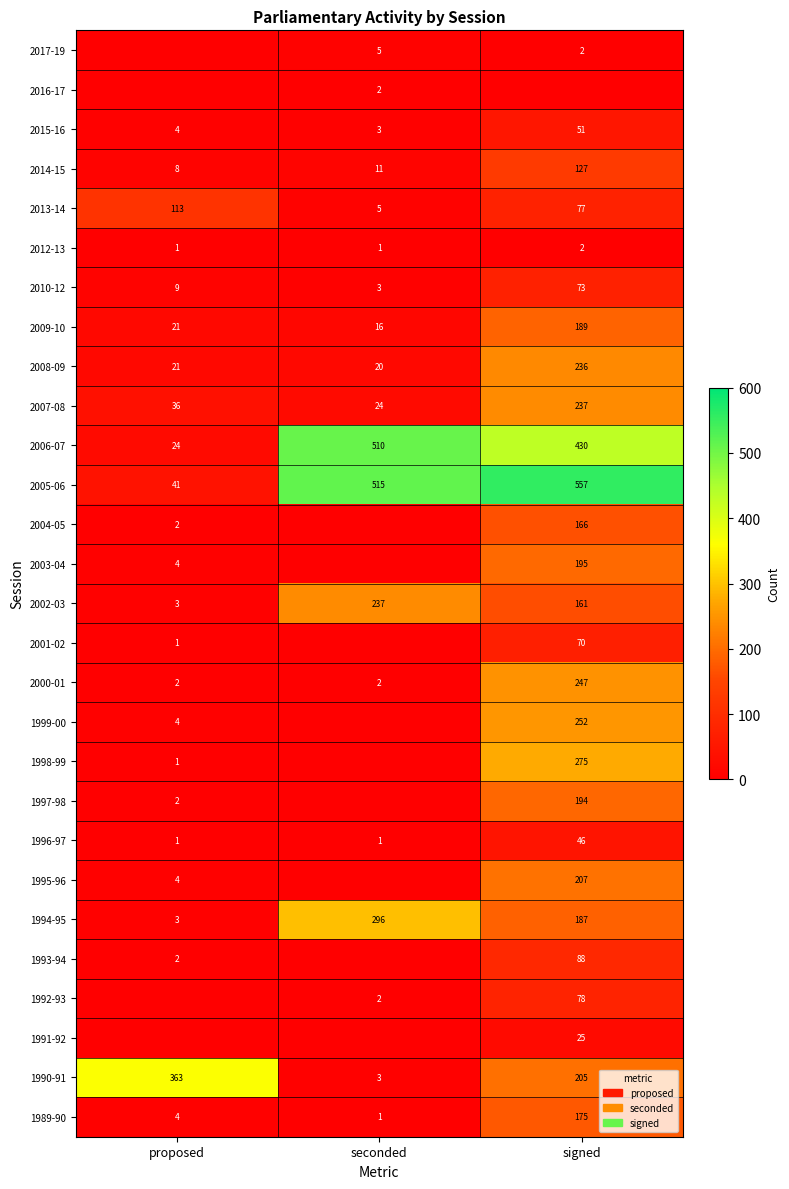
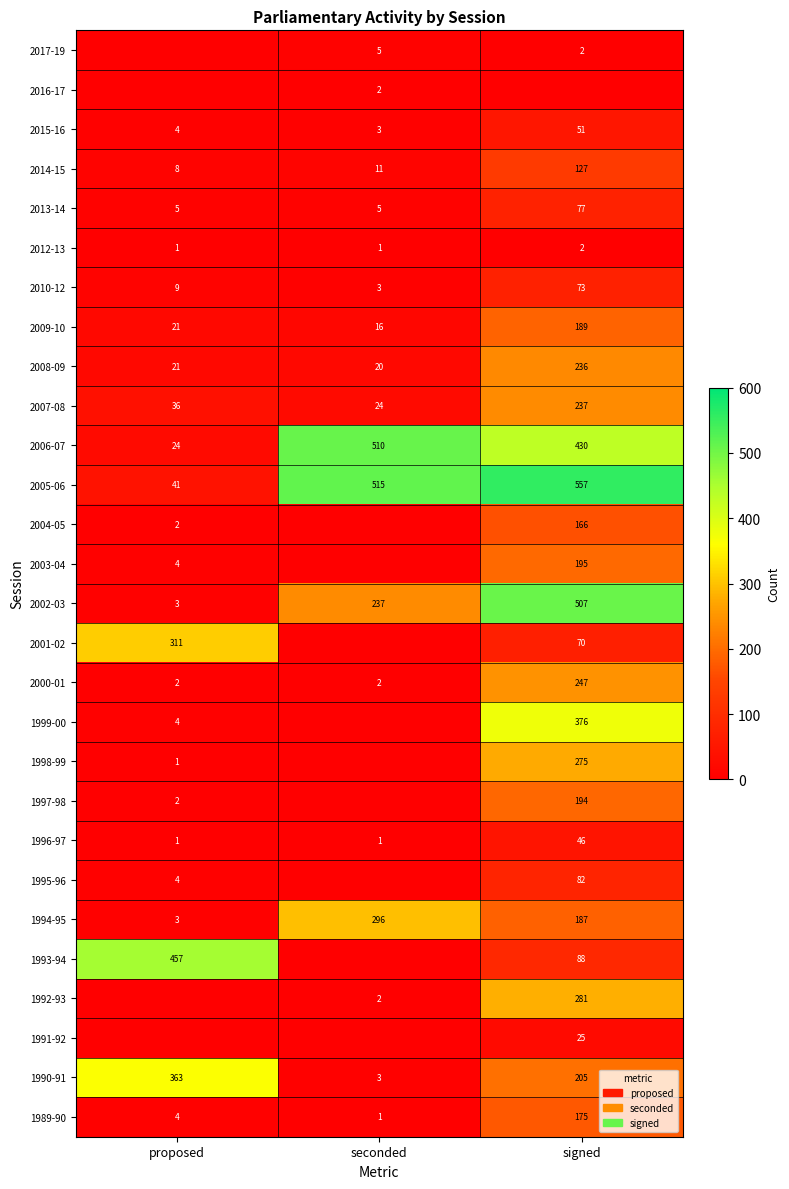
  {
    "2017-19": {
      "seconded": 5,
      "signed": 2
    },
    "2016-17": {
      "seconded": 2
    },
    "2015-16": {
      "proposed": 4,
      "seconded": 3,
      "signed": 51
    },
    "2014-15": {
      "proposed": 8,
      "seconded": 11,
      "signed": 127
    },
    "2013-14": {
-     "proposed": 113,
+     "proposed": 5,
      "seconded": 5,
      "signed": 77
    },
    "2012-13": {
      "proposed": 1,
      "seconded": 1,
      "signed": 2
    },
    "2010-12": {
      "proposed": 9,
      "seconded": 3,
      "signed": 73
    },
    "2009-10": {
      "proposed": 21,
      "seconded": 16,
      "signed": 189
    },
    "2008-09": {
      "proposed": 21,
      "seconded": 20,
      "signed": 236
    },
    "2007-08": {
      "proposed": 36,
      "seconded": 24,
      "signed": 237
    },
    "2006-07": {
      "proposed": 24,
      "seconded": 510,
      "signed": 430
    },
    "2005-06": {
      "proposed": 41,
      "seconded": 515,
      "signed": 557
    },
    "2004-05": {
      "proposed": 2,
      "signed": 166
    },
    "2003-04": {
      "proposed": 4,
      "signed": 195
    },
    "2002-03": {
      "proposed": 3,
      "seconded": 237,
-     "signed": 161
+     "signed": 507
    },
    "2001-02": {
-     "proposed": 1,
+     "proposed": 311,
      "signed": 70
    },
    "2000-01": {
      "proposed": 2,
      "seconded": 2,
      "signed": 247
    },
    "1999-00": {
      "proposed": 4,
-     "signed": 252
+     "signed": 376
    },
    "1998-99": {
      "proposed": 1,
      "signed": 275
    },
    "1997-98": {
      "proposed": 2,
      "signed": 194
    },
    "1996-97": {
      "proposed": 1,
      "seconded": 1,
      "signed": 46
    },
    "1995-96": {
      "proposed": 4,
-     "signed": 207
+     "signed": 82
    },
    "1994-95": {
      "proposed": 3,
      "seconded": 296,
      "signed": 187
    },
    "1993-94": {
-     "proposed": 2,
+     "proposed": 457,
      "signed": 88
    },
    "1992-93": {
      "seconded": 2,
-     "signed": 78
+     "signed": 281
    },
    "1991-92": {
      "signed": 25
    },
    "1990-91": {
      "proposed": 363,
      "seconded": 3,
      "signed": 205
    },
    "1989-90": {
      "proposed": 4,
      "seconded": 1,
      "signed": 175
    }
  }
